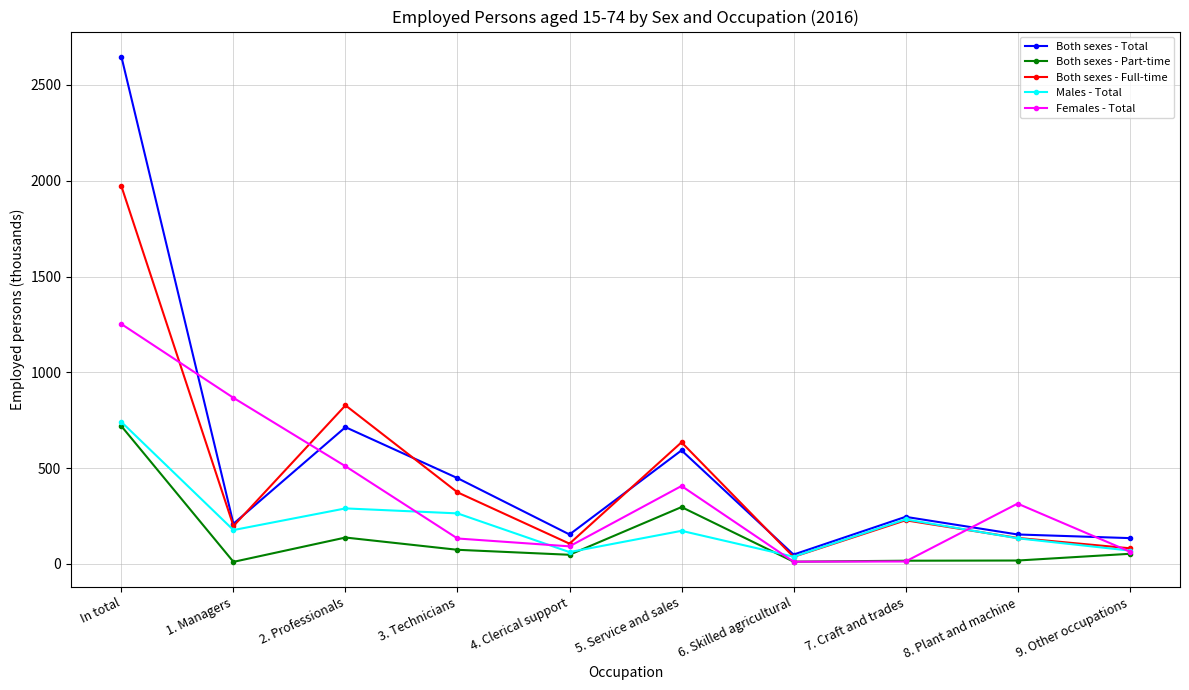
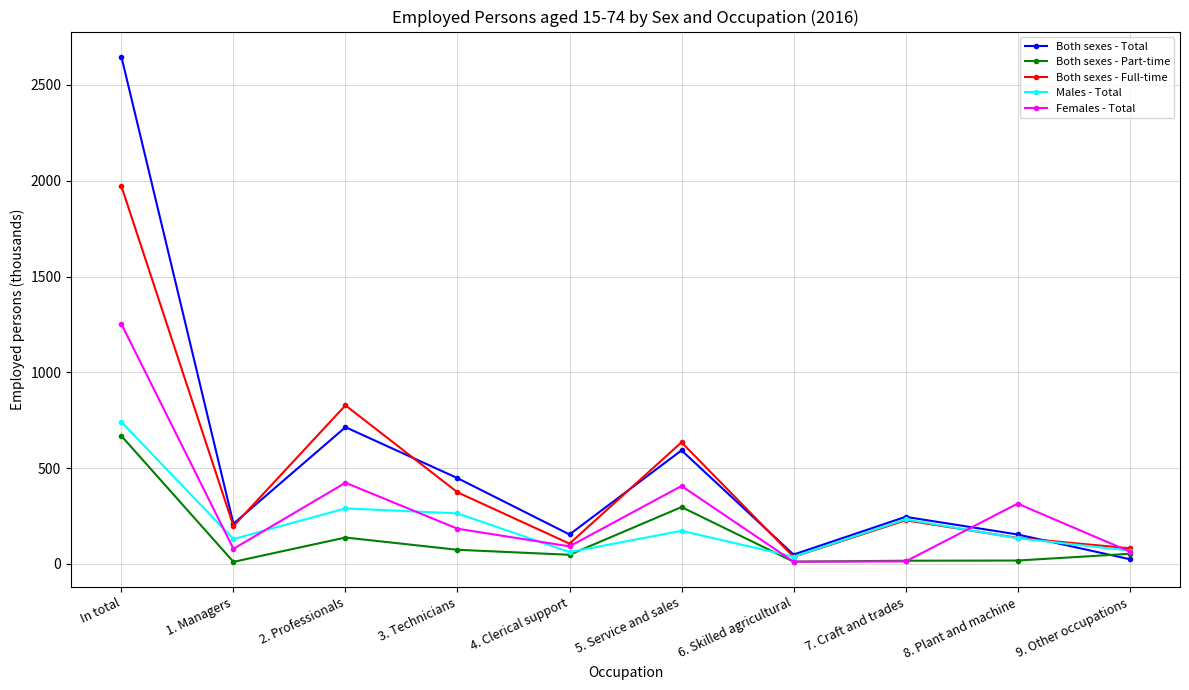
  {
    "Both sexes - Total": {
      "In total": 2650,
      "2. Professionals": 710,
      "3. Technicians": 450,
      "4. Clerical support": 150,
      "5. Service and sales": 590,
      "8. Plant and machine": 150,
-     "9. Other occupations": 140
+     "9. Other occupations": 30
    },
    "Both sexes - Part-time": {
-     "In total": 720,
+     "In total": 670,
      "1. Managers": 10,
      "2. Professionals": 140,
      "3. Technicians": 70,
      "4. Clerical support": 50,
      "5. Service and sales": 300,
      "8. Plant and machine": 20
    },
    "Both sexes - Full-time": {
      "In total": 1970,
      "2. Professionals": 830,
      "3. Technicians": 370,
      "4. Clerical support": 110,
      "5. Service and sales": 640
    },
    "Males - Total": {
      "In total": 740,
-     "1. Managers": 180,
+     "1. Managers": 130,
      "2. Professionals": 290,
      "3. Technicians": 260,
      "4. Clerical support": 60,
      "5. Service and sales": 170
    },
    "Females - Total": {
      "In total": 1250,
-     "1. Managers": 870,
-     "2. Professionals": 510,
-     "3. Technicians": 130,
+     "1. Managers": 80,
+     "2. Professionals": 420,
+     "3. Technicians": 180,
      "4. Clerical support": 90,
      "5. Service and sales": 410,
      "8. Plant and machine": 320
    }
  }
